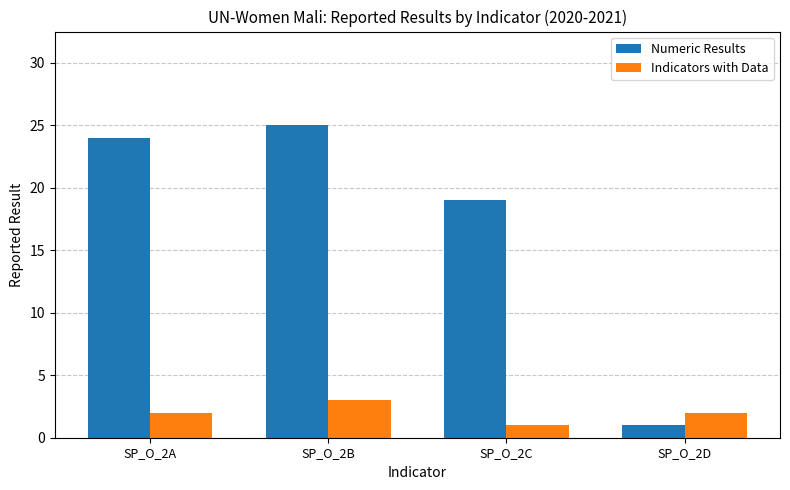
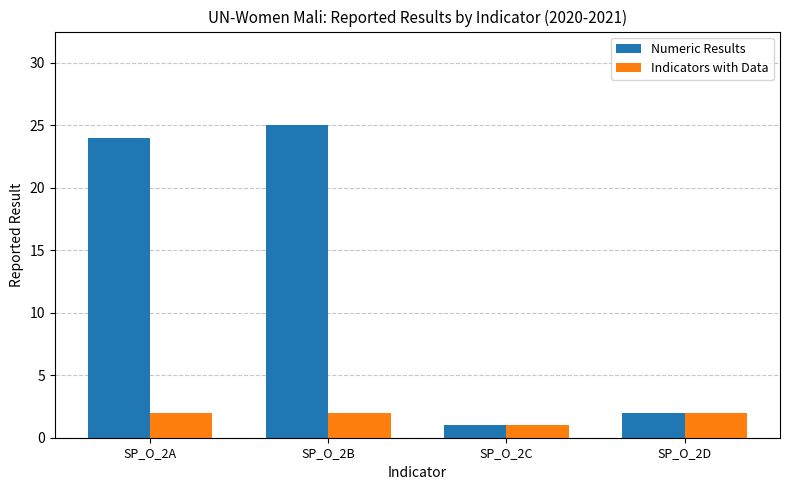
  {
    "Numeric Results": {
      "SP_O_2A": 24,
      "SP_O_2B": 25,
-     "SP_O_2C": 19,
-     "SP_O_2D": 1
+     "SP_O_2C": 1,
+     "SP_O_2D": 2
    },
    "Indicators with Data": {
      "SP_O_2A": 2,
-     "SP_O_2B": 3,
+     "SP_O_2B": 2,
      "SP_O_2C": 1,
      "SP_O_2D": 2
    }
  }
